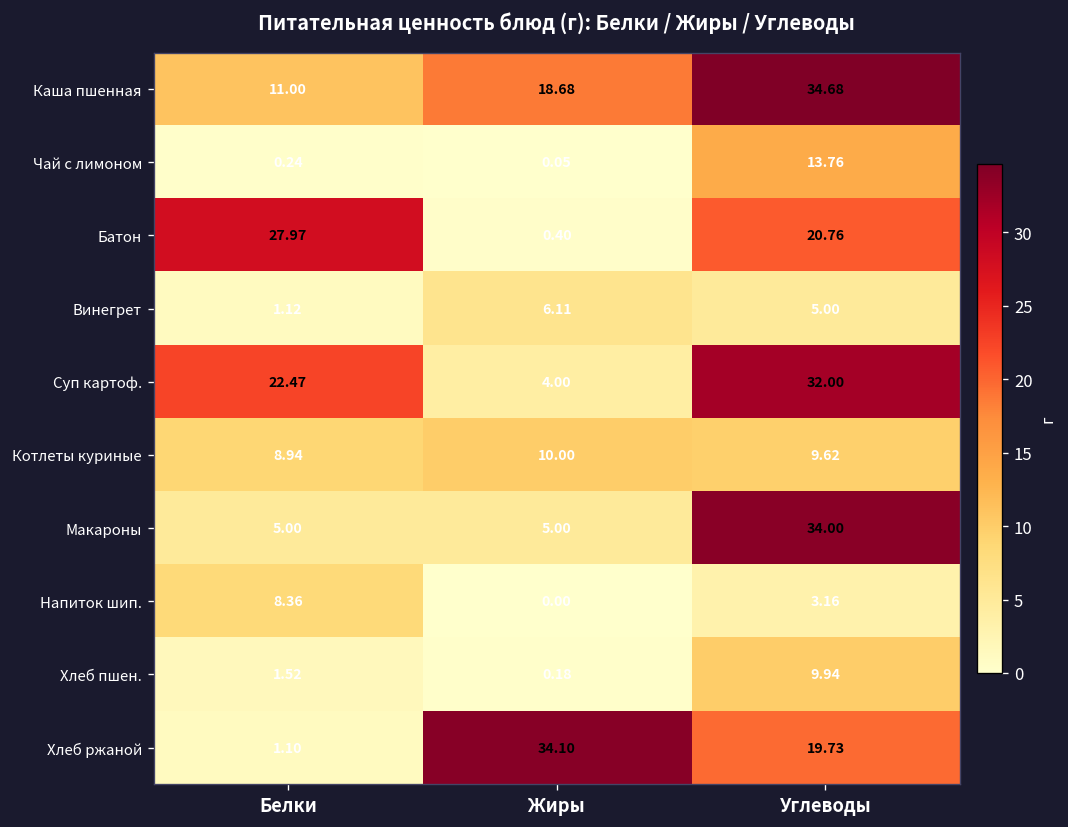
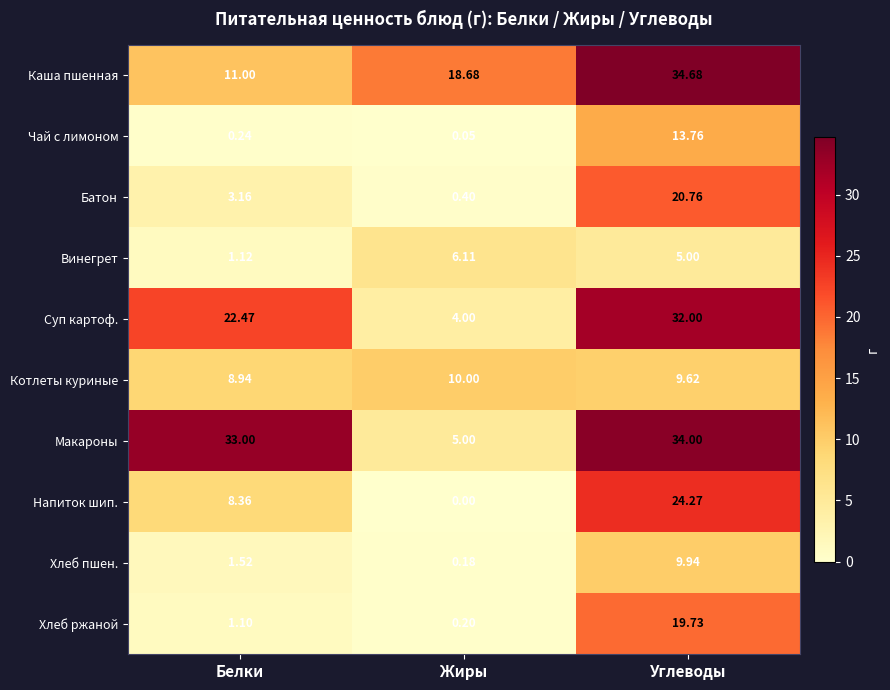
  {
    "Каша пшенная": {
      "Белки": 11.00,
      "Жиры": 18.68,
      "Углеводы": 34.68
    },
    "Чай с лимоном": {
      "Белки": 0.24,
      "Жиры": 0.05,
      "Углеводы": 13.76
    },
    "Батон": {
-     "Белки": 27.97,
+     "Белки": 3.16,
      "Жиры": 0.40,
      "Углеводы": 20.76
    },
    "Винегрет": {
      "Белки": 1.12,
      "Жиры": 6.11,
      "Углеводы": 5.00
    },
    "Суп картоф.": {
      "Белки": 22.47,
      "Жиры": 4.00,
      "Углеводы": 32.00
    },
    "Котлеты куриные": {
      "Белки": 8.94,
      "Жиры": 10.00,
      "Углеводы": 9.62
    },
    "Макароны": {
-     "Белки": 5.00,
+     "Белки": 33.00,
      "Жиры": 5.00,
      "Углеводы": 34.00
    },
    "Напиток шип.": {
      "Белки": 8.36,
      "Жиры": 0.00,
-     "Углеводы": 3.16
+     "Углеводы": 24.27
    },
    "Хлеб пшен.": {
      "Белки": 1.52,
      "Жиры": 0.18,
      "Углеводы": 9.94
    },
    "Хлеб ржаной": {
      "Белки": 1.10,
-     "Жиры": 34.10,
+     "Жиры": 0.20,
      "Углеводы": 19.73
    }
  }
